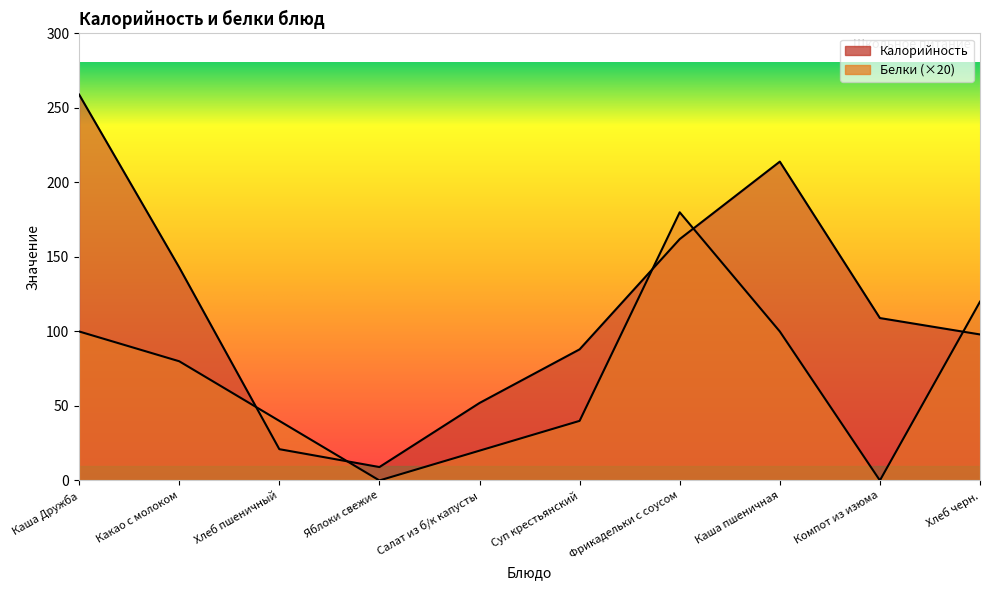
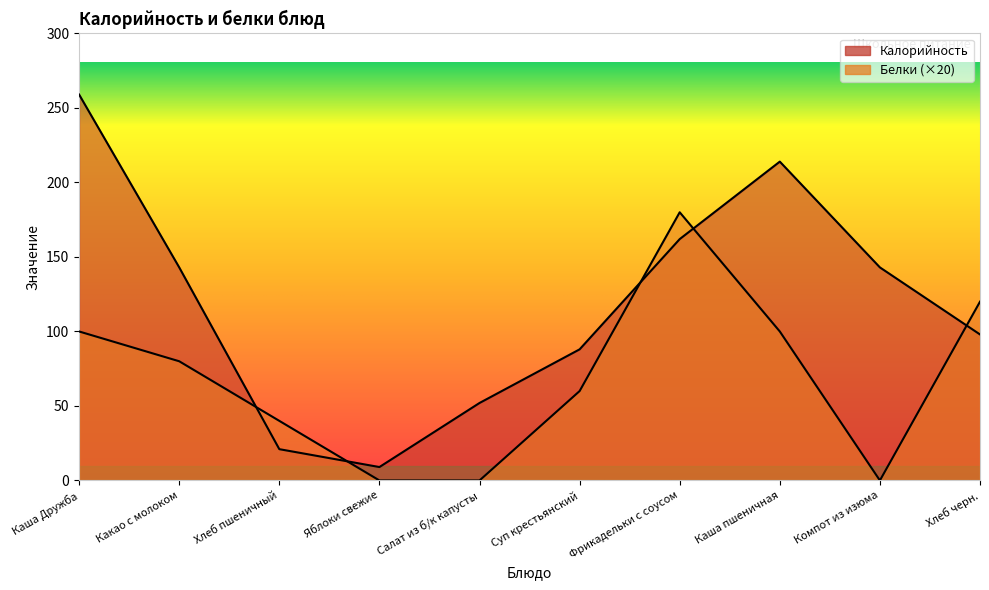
  {
    "Калорийность": {
      "Каша Дружба": 259,
      "Какао с молоком": 143,
      "Хлеб пшеничный": 21,
      "Яблоки свежие": 9,
      "Салат из б/к капусты": 52,
      "Суп крестьянский": 88,
      "Фрикадельки с соусом": 162,
      "Каша пшеничная": 214,
-     "Компот из изюма": 109,
+     "Компот из изюма": 143,
      "Хлеб черн.": 98
    },
    "Белки (×20)": {
      "Каша Дружба": 100,
      "Какао с молоком": 80,
      "Хлеб пшеничный": 40,
      "Яблоки свежие": 0,
-     "Салат из б/к капусты": 20,
-     "Суп крестьянский": 40,
+     "Салат из б/к капусты": 0,
+     "Суп крестьянский": 60,
      "Фрикадельки с соусом": 180,
      "Каша пшеничная": 100,
      "Компот из изюма": 0,
      "Хлеб черн.": 120
    }
  }
